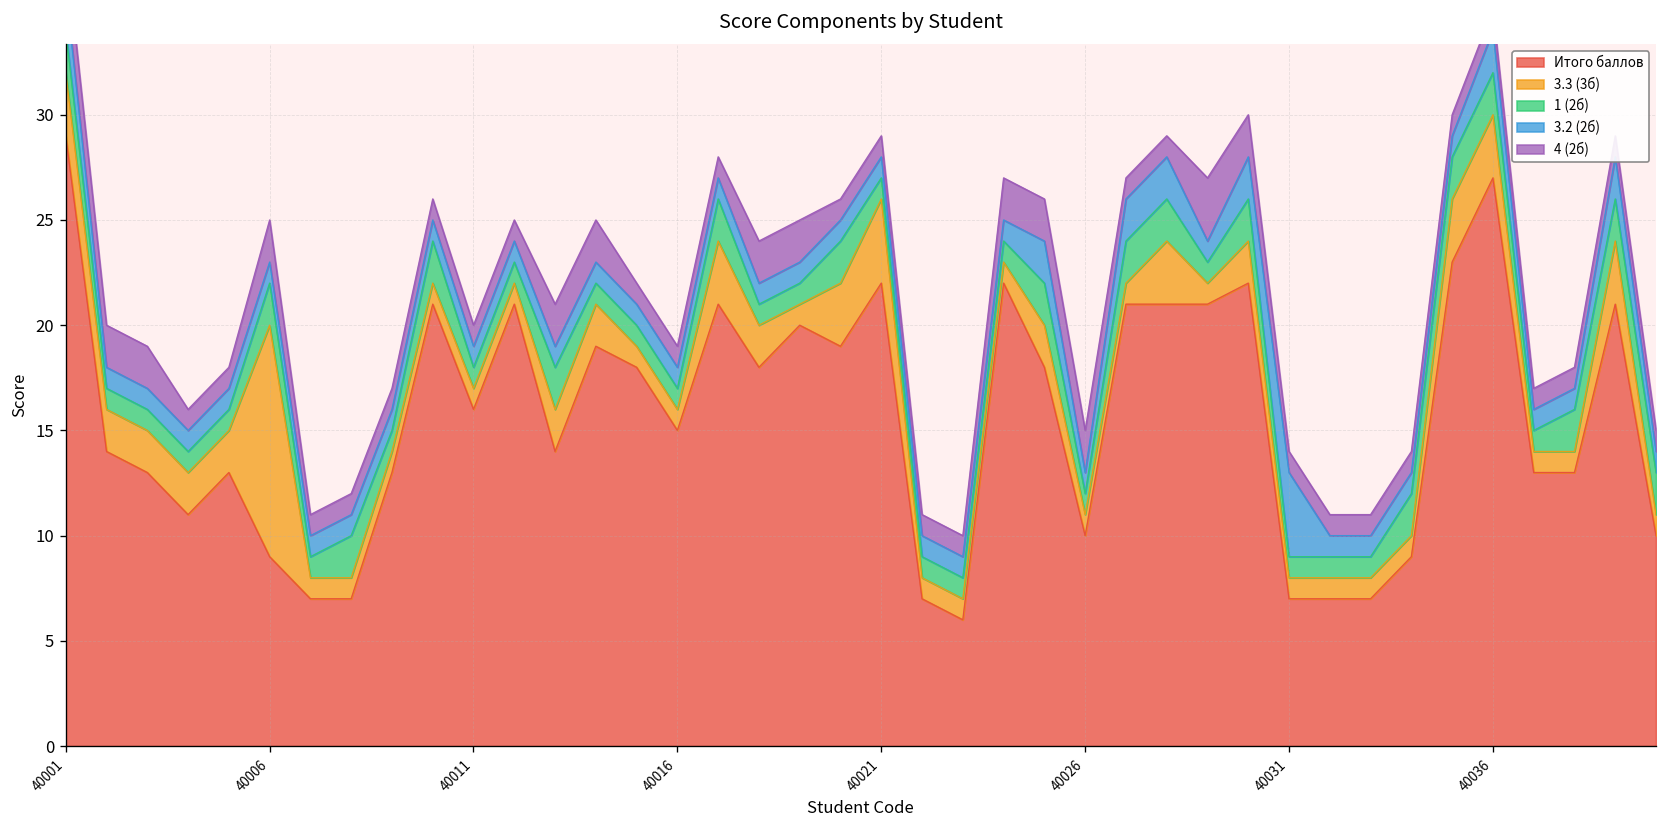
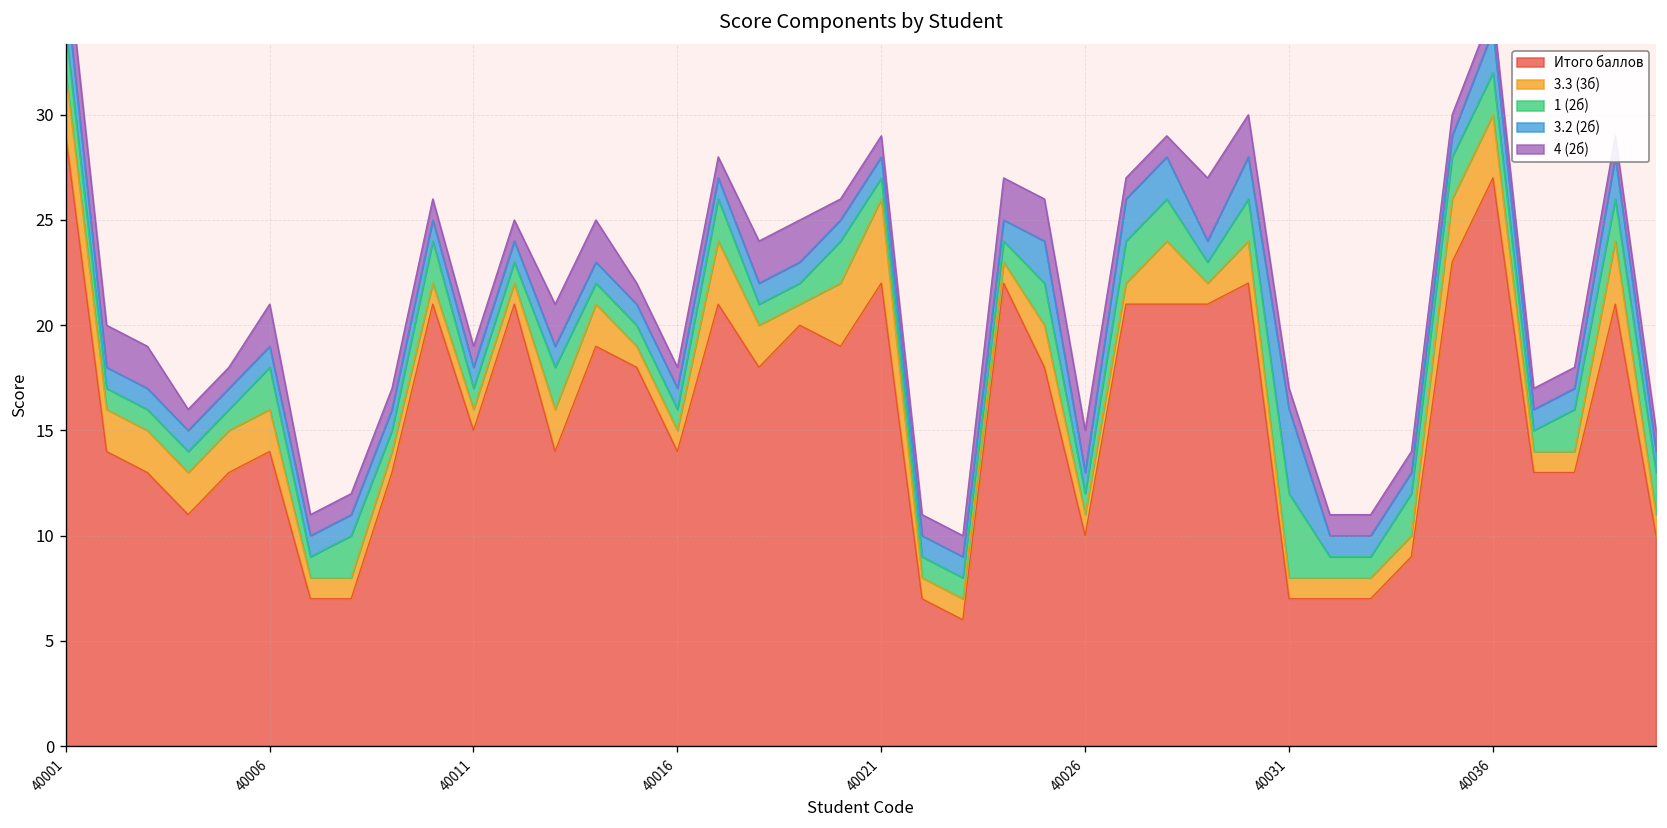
  {
    "Итого баллов": {
      "40001": 29,
-     "40006": 9,
-     "40011": 16,
-     "40016": 15,
+     "40006": 14,
+     "40011": 15,
+     "40016": 14,
      "40021": 22,
      "40026": 10,
      "40031": 7,
      "40036": 27
    },
    "3.3 (3б)": {
      "40001": 3,
-     "40006": 11,
+     "40006": 2,
      "40011": 1,
      "40016": 1,
      "40021": 4,
      "40026": 1,
      "40031": 1,
      "40036": 3
    },
    "1 (2б)": {
      "40006": 2,
      "40011": 1,
      "40016": 1,
      "40021": 1,
      "40026": 1,
-     "40031": 1,
+     "40031": 4,
      "40036": 2
    },
    "3.2 (2б)": {
      "40006": 1,
      "40011": 1,
      "40016": 1,
      "40021": 1,
      "40026": 1,
      "40031": 4
    },
    "4 (2б)": {
      "40006": 2,
      "40011": 1,
      "40016": 1,
      "40021": 1,
      "40026": 2,
      "40031": 1
    }
  }
